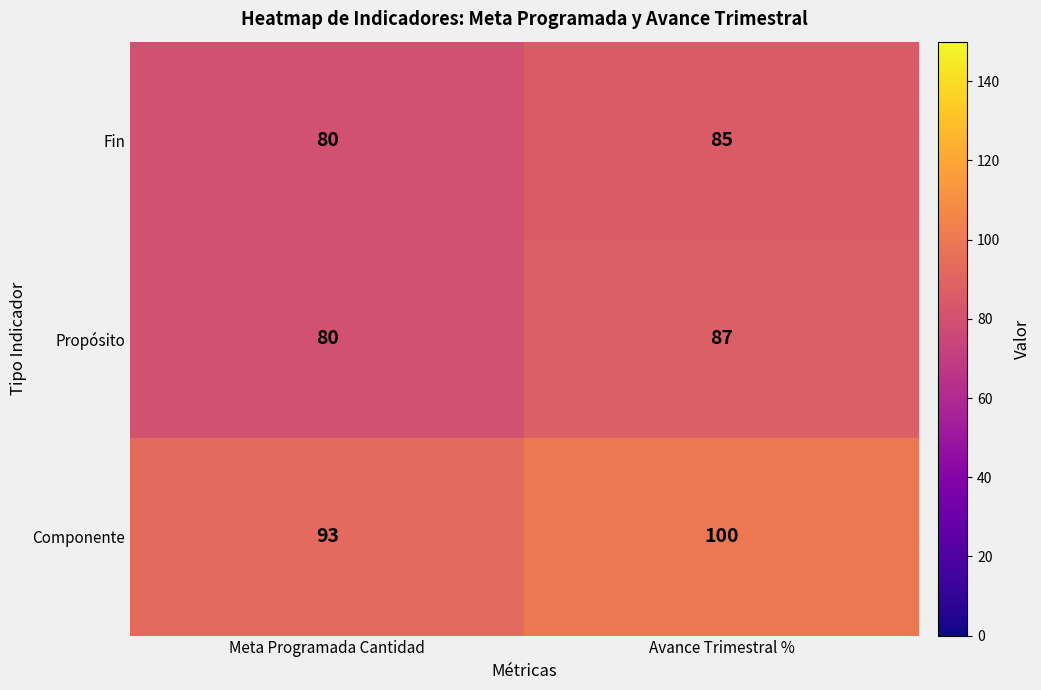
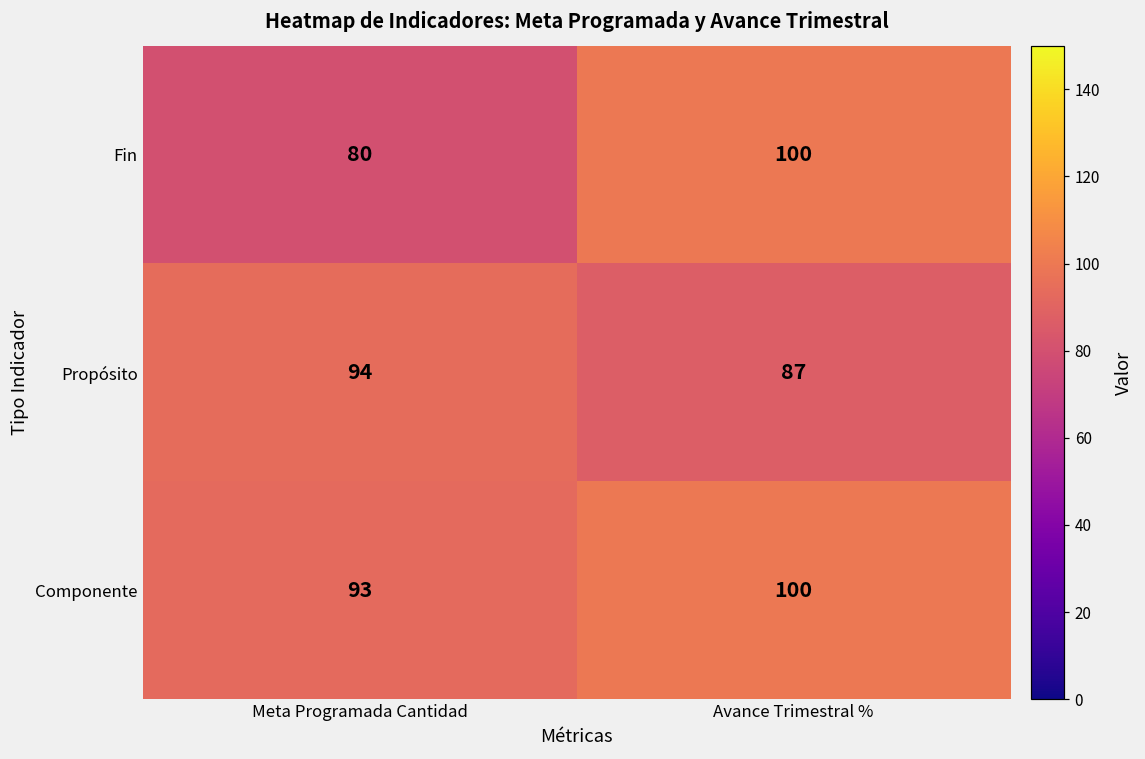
  {
    "Fin": {
      "Meta Programada Cantidad": 80,
-     "Avance Trimestral %": 85
+     "Avance Trimestral %": 100
    },
    "Propósito": {
-     "Meta Programada Cantidad": 80,
+     "Meta Programada Cantidad": 94,
      "Avance Trimestral %": 87
    },
    "Componente": {
      "Meta Programada Cantidad": 93,
      "Avance Trimestral %": 100
    }
  }
